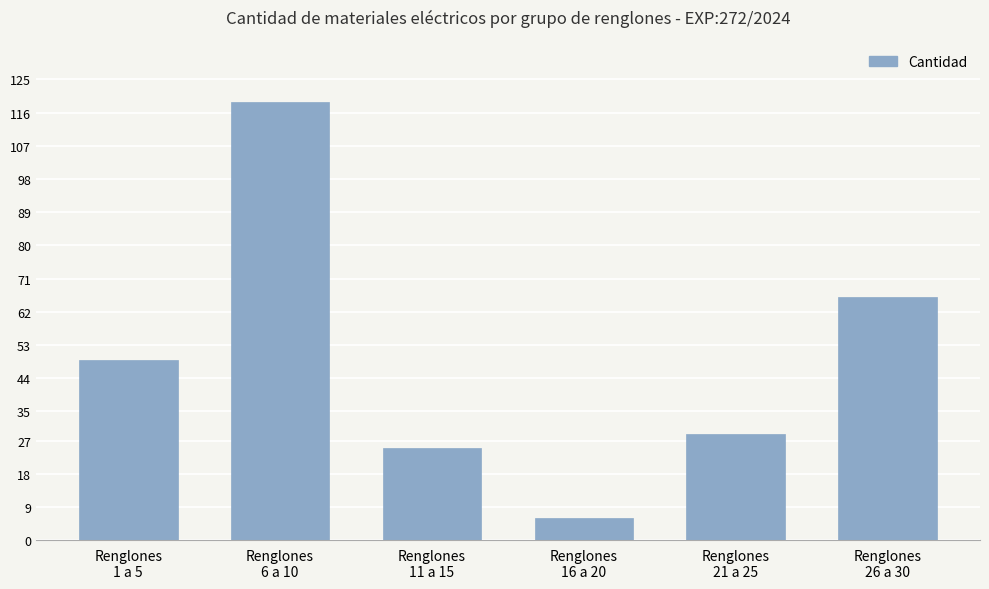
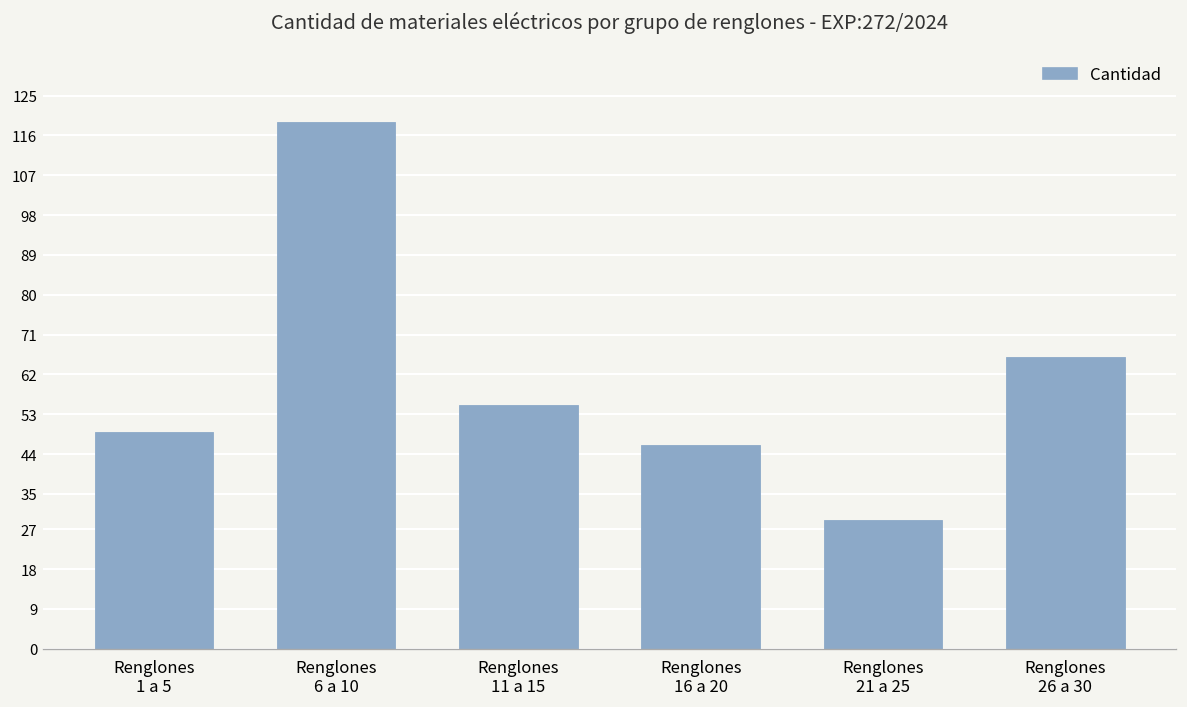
  {
    "Renglones 1 a 5": 49,
    "Renglones 6 a 10": 119,
-   "Renglones 11 a 15": 25,
-   "Renglones 16 a 20": 6,
+   "Renglones 11 a 15": 55,
+   "Renglones 16 a 20": 46,
    "Renglones 21 a 25": 29,
    "Renglones 26 a 30": 66
  }
